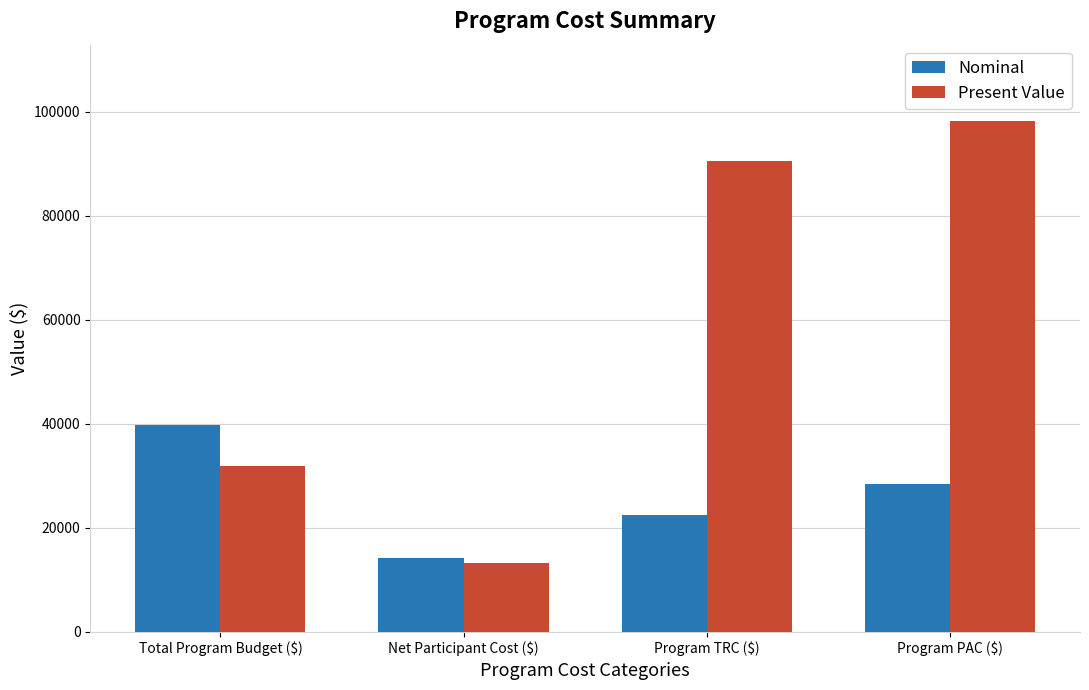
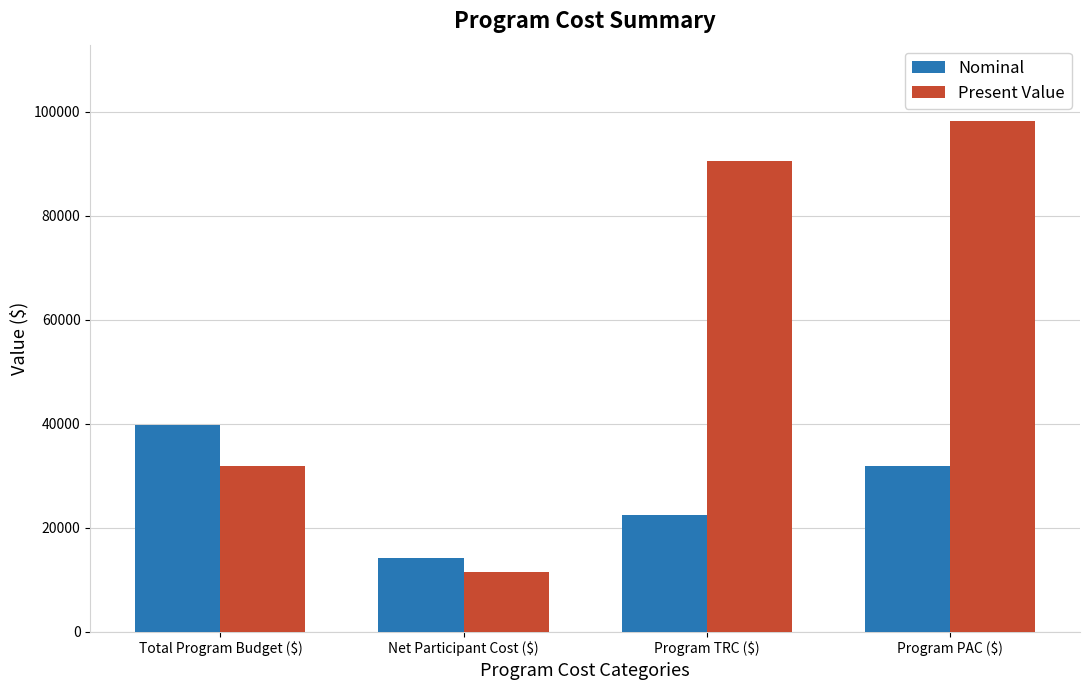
  {
    "Nominal": {
      "Total Program Budget ($)": 40000,
      "Net Participant Cost ($)": 14000,
      "Program TRC ($)": 23000,
-     "Program PAC ($)": 28000
+     "Program PAC ($)": 32000
    },
    "Present Value": {
      "Total Program Budget ($)": 32000,
-     "Net Participant Cost ($)": 13000,
+     "Net Participant Cost ($)": 11000,
      "Program TRC ($)": 91000,
      "Program PAC ($)": 98000
    }
  }
